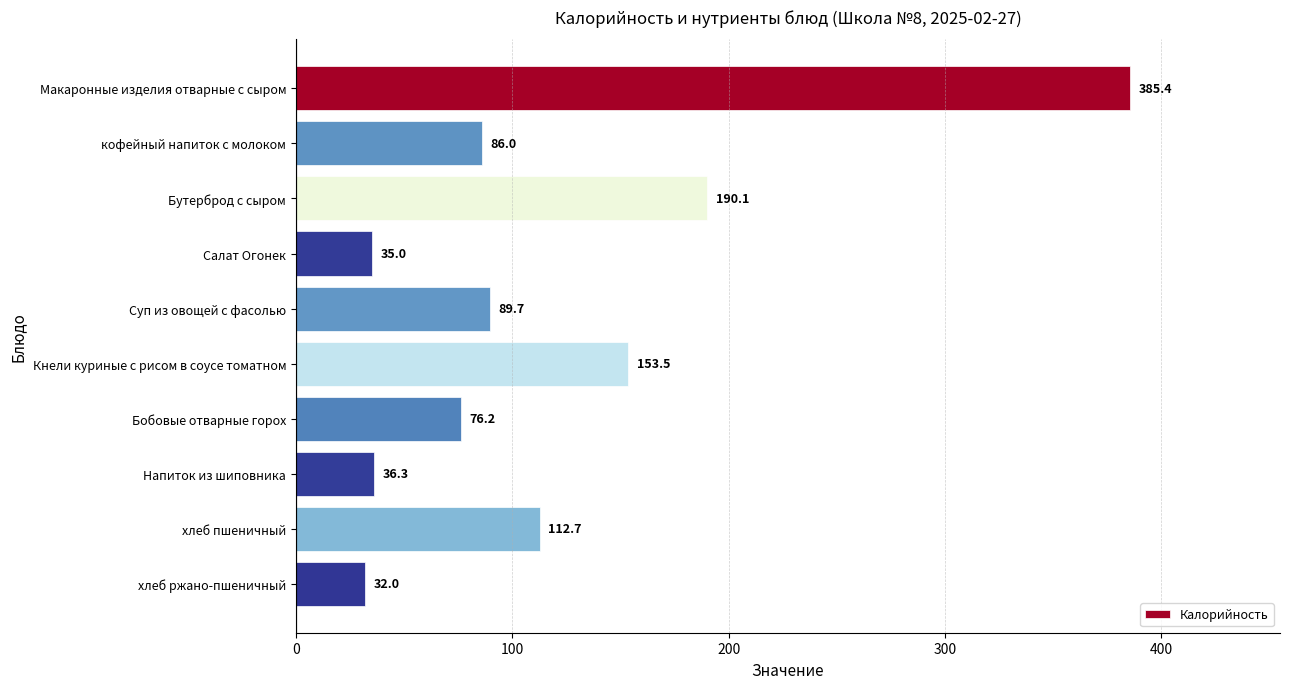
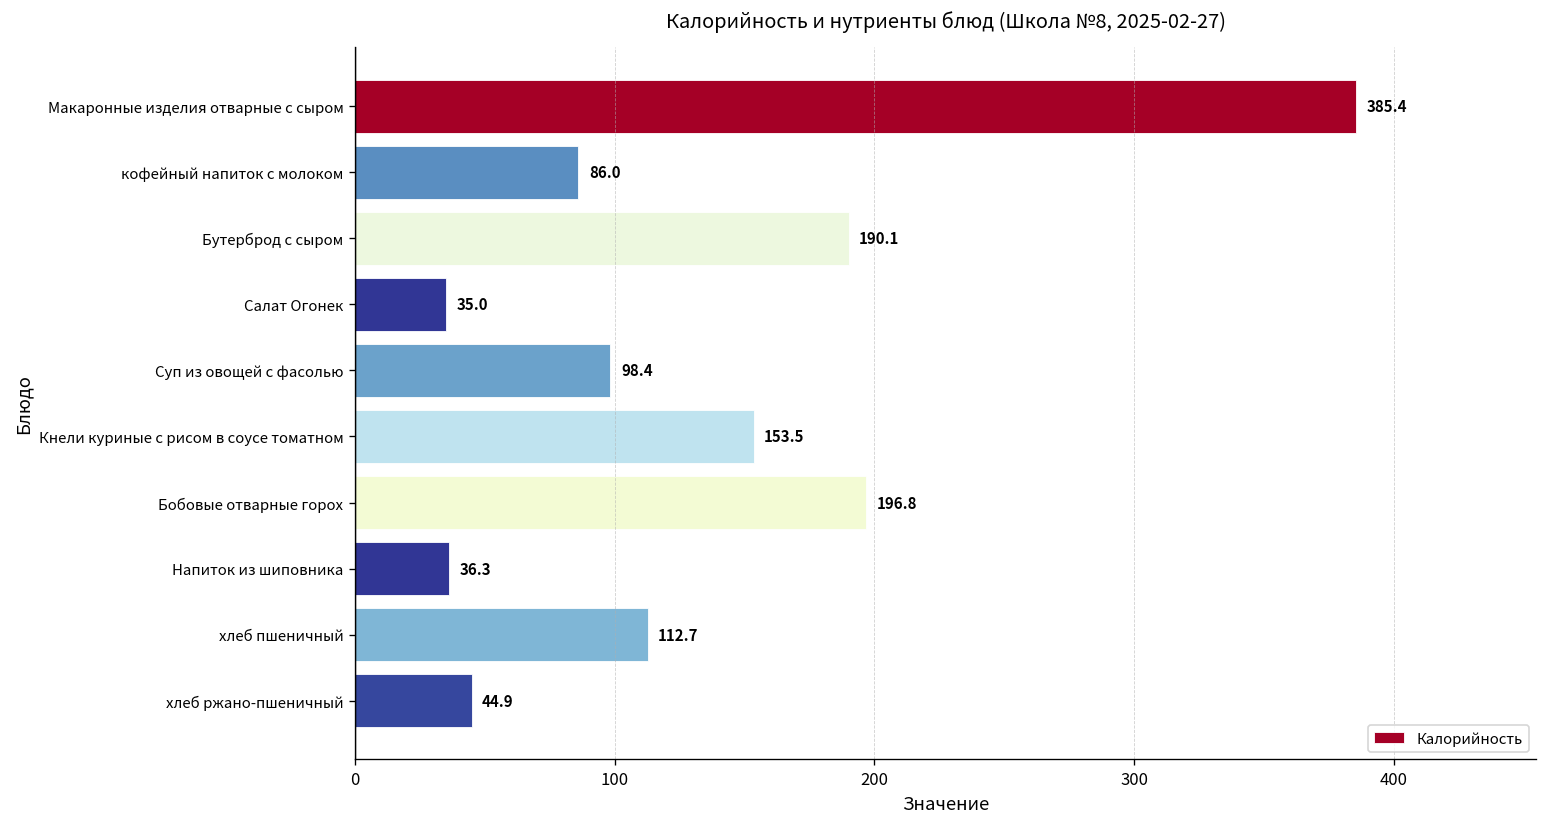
  {
    "Макаронные изделия отварные с сыром": 385.4,
    "кофейный напиток с молоком": 86.0,
    "Бутерброд с сыром": 190.1,
    "Салат Огонек": 35.0,
-   "Суп из овощей с фасолью": 89.7,
+   "Суп из овощей с фасолью": 98.4,
    "Кнели куриные с рисом в соусе томатном": 153.5,
-   "Бобовые отварные горох": 76.2,
+   "Бобовые отварные горох": 196.8,
    "Напиток из шиповника": 36.3,
    "хлеб пшеничный": 112.7,
-   "хлеб ржано-пшеничный": 32.0
+   "хлеб ржано-пшеничный": 44.9
  }
